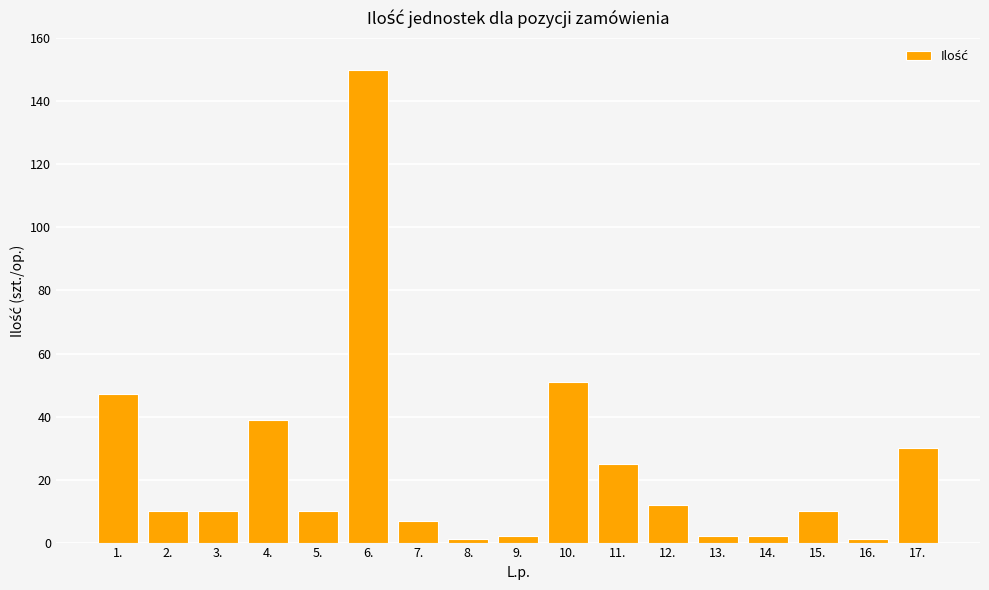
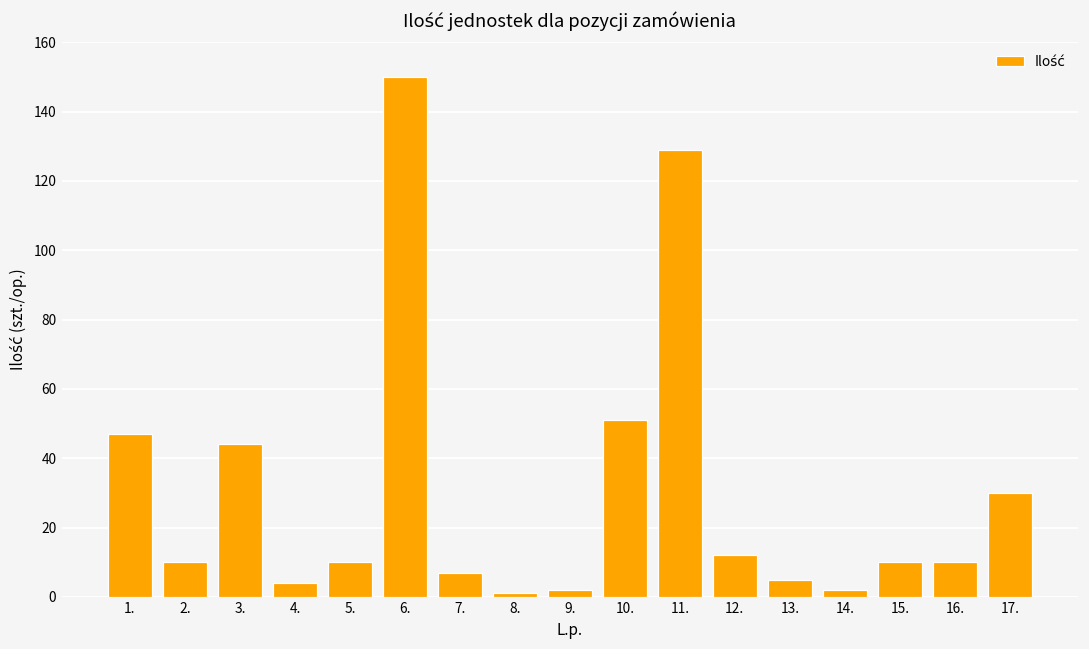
  {
    "1.": 47,
    "2.": 10,
-   "3.": 10,
-   "4.": 39,
+   "3.": 44,
+   "4.": 4,
    "5.": 10,
    "6.": 150,
    "7.": 7,
    "8.": 1,
    "9.": 2,
    "10.": 51,
-   "11.": 25,
+   "11.": 129,
    "12.": 12,
-   "13.": 2,
+   "13.": 5,
    "14.": 2,
    "15.": 10,
-   "16.": 1,
+   "16.": 10,
    "17.": 30
  }
